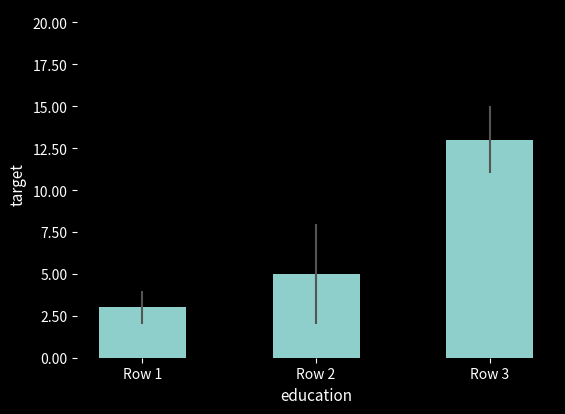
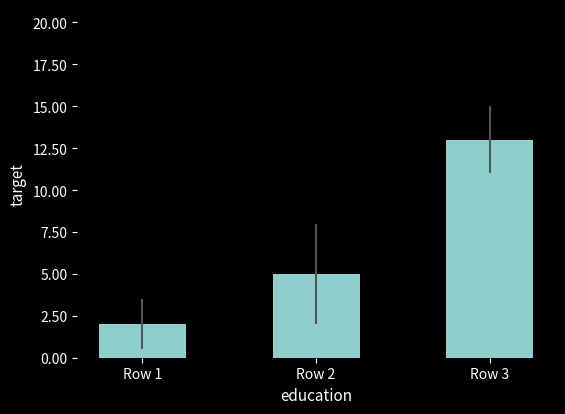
  {
-   "Row 1": 3,
+   "Row 1": 2,
    "Row 2": 5,
    "Row 3": 13
  }
